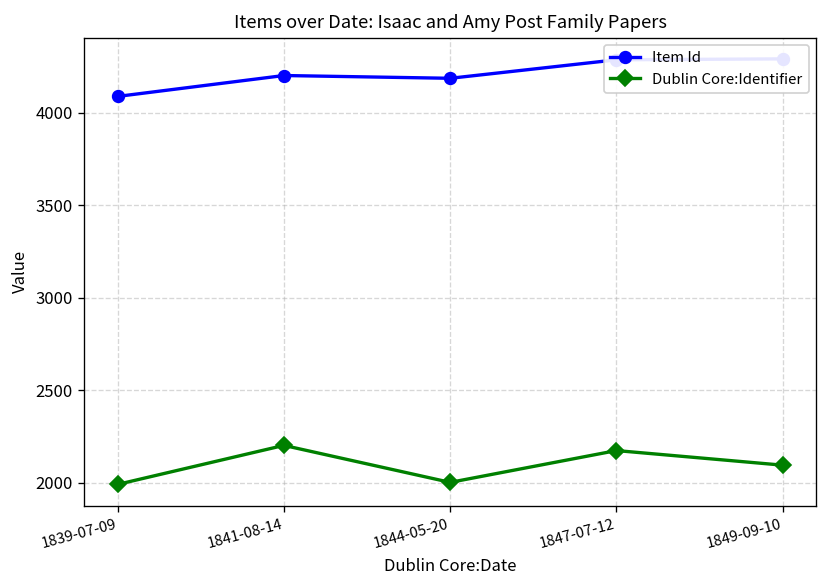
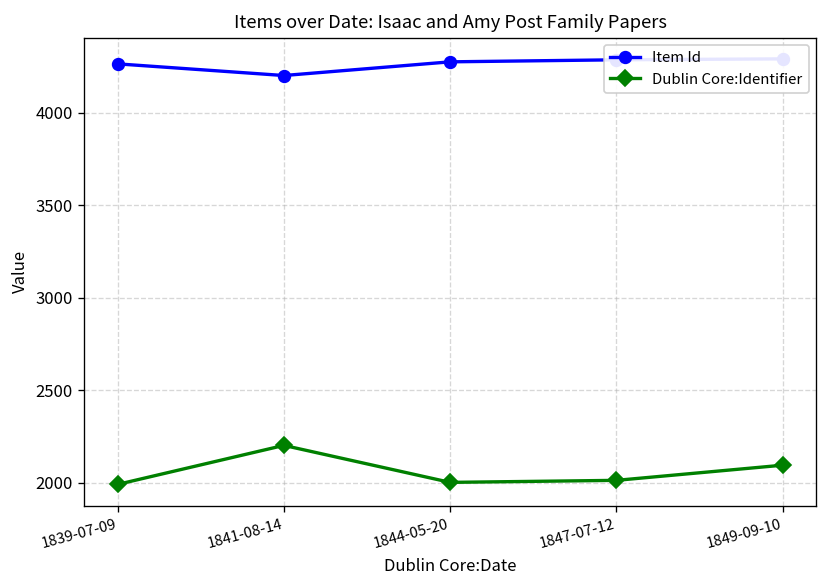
  {
    "Item Id": {
-     "1839-07-09": 4090,
+     "1839-07-09": 4260,
      "1841-08-14": 4200,
-     "1844-05-20": 4190
+     "1844-05-20": 4280
    },
    "Dublin Core:Identifier": {
      "1839-07-09": 1990,
      "1841-08-14": 2200,
      "1844-05-20": 2000,
-     "1847-07-12": 2170,
+     "1847-07-12": 2010,
      "1849-09-10": 2090
    }
  }
